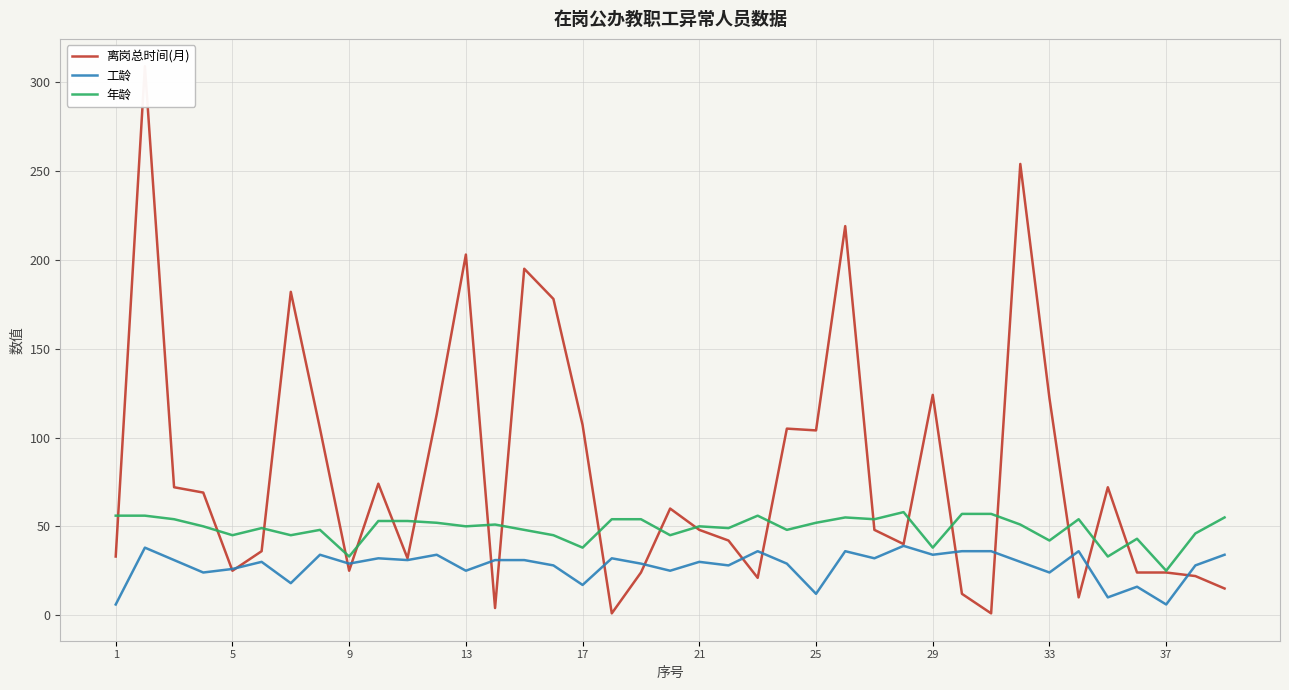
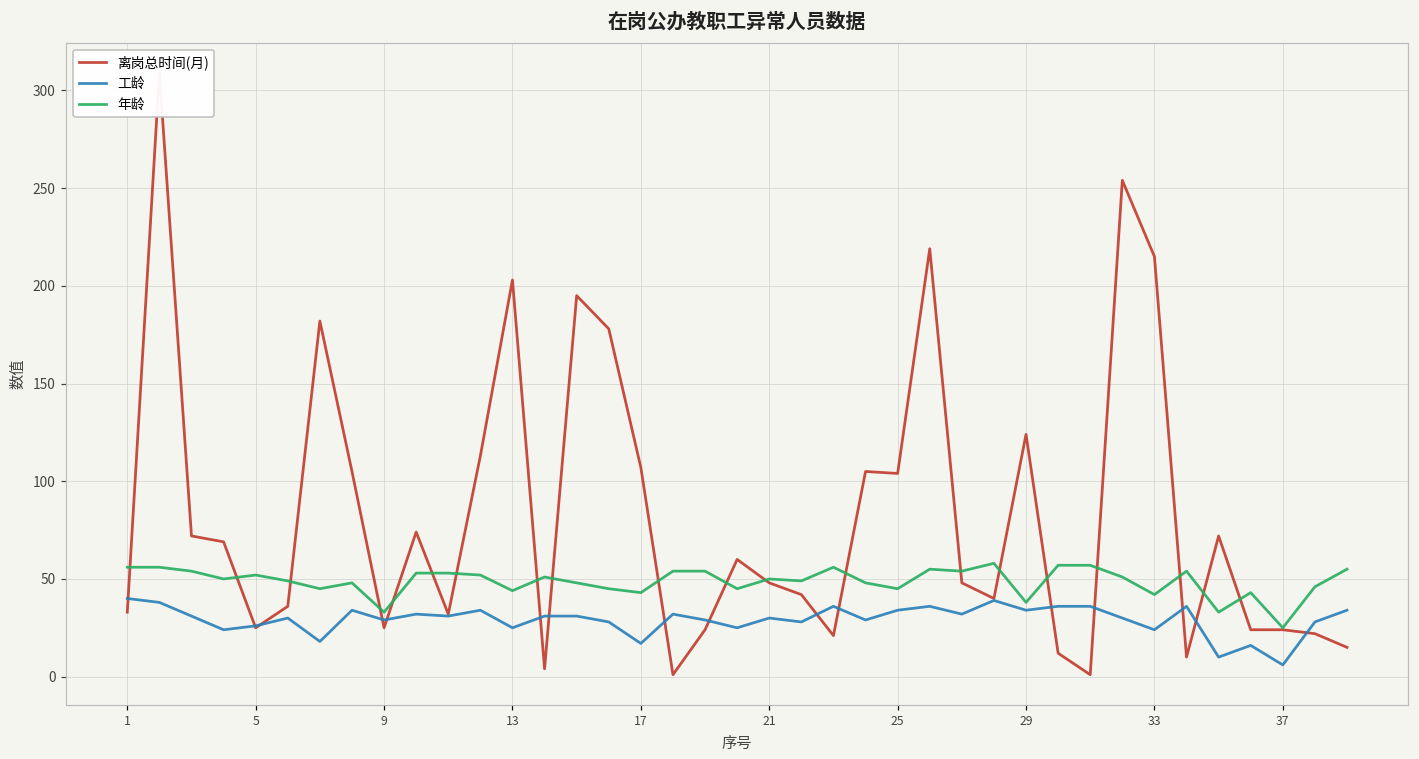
  {
    "离岗总时间(月)": {
      "1": 33,
      "9": 25,
      "13": 203,
      "17": 107,
      "21": 48,
      "25": 104,
      "29": 124,
-     "33": 122
+     "33": 215
    },
    "工龄": {
-     "1": 6,
+     "1": 40,
      "9": 29,
      "13": 25,
      "17": 17,
      "21": 30,
-     "25": 12,
+     "25": 34,
      "29": 34,
      "33": 24,
      "37": 6
    },
    "年龄": {
      "1": 56,
-     "5": 45,
+     "5": 52,
      "9": 33,
-     "13": 50,
-     "17": 38,
+     "13": 44,
+     "17": 43,
      "21": 50,
-     "25": 52,
+     "25": 45,
      "29": 38,
      "33": 42
    }
  }
